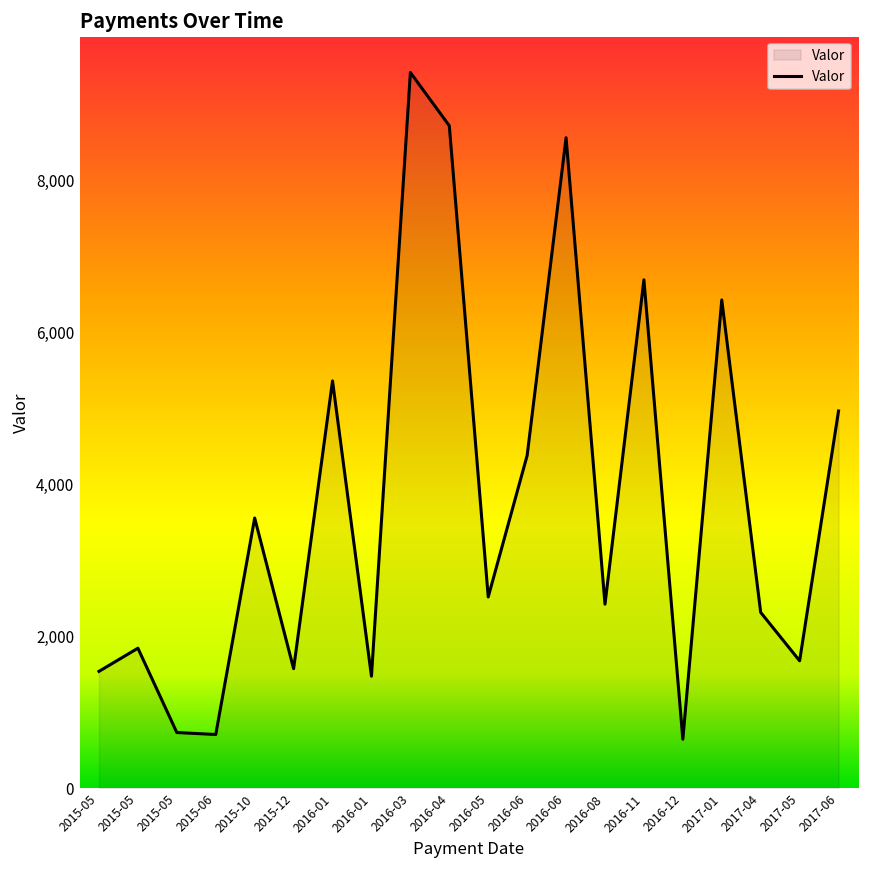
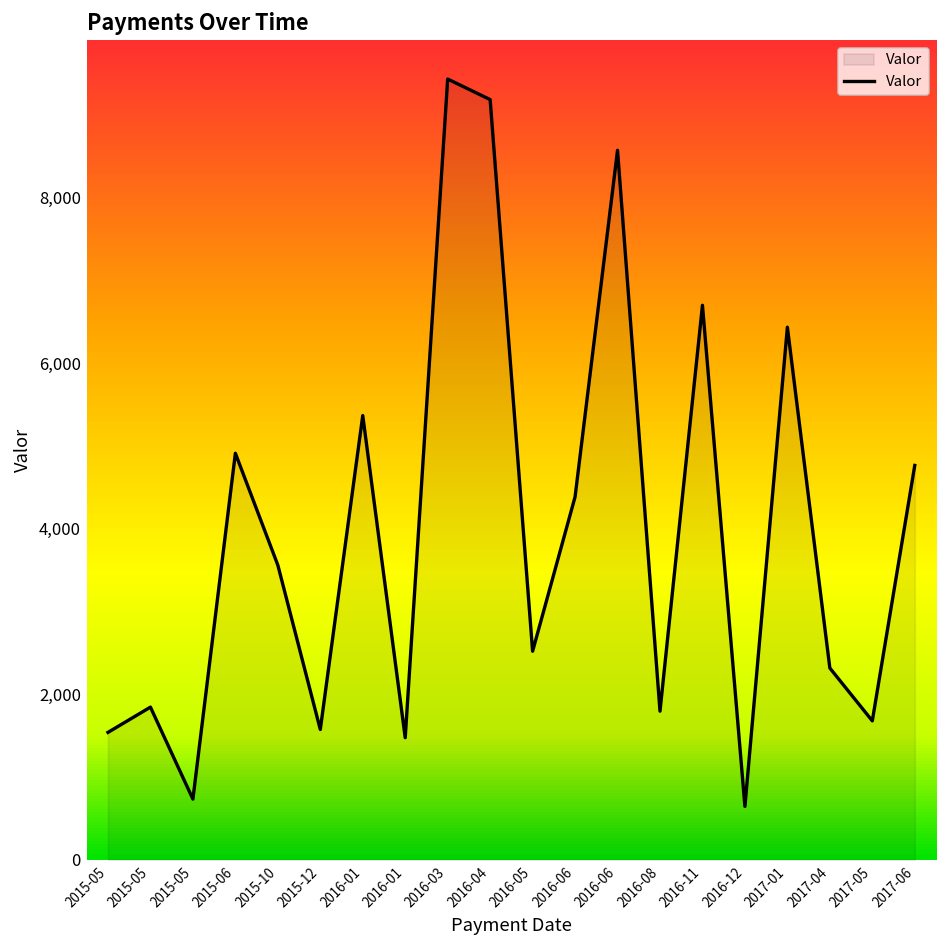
  {
-   "2015-06": "700",
+   "2015-06": "4,900",
    "2015-10": "3,600",
    "2015-12": "1,600",
    "2016-03": "9,400",
-   "2016-04": "8,700",
+   "2016-04": "9,200",
    "2016-05": "2,500",
-   "2016-08": "2,400",
+   "2016-08": "1,800",
    "2016-11": "6,700",
    "2016-12": "600",
    "2017-01": "6,400",
    "2017-04": "2,300",
    "2017-05": "1,700",
-   "2017-06": "5,000"
+   "2017-06": "4,800"
  }
